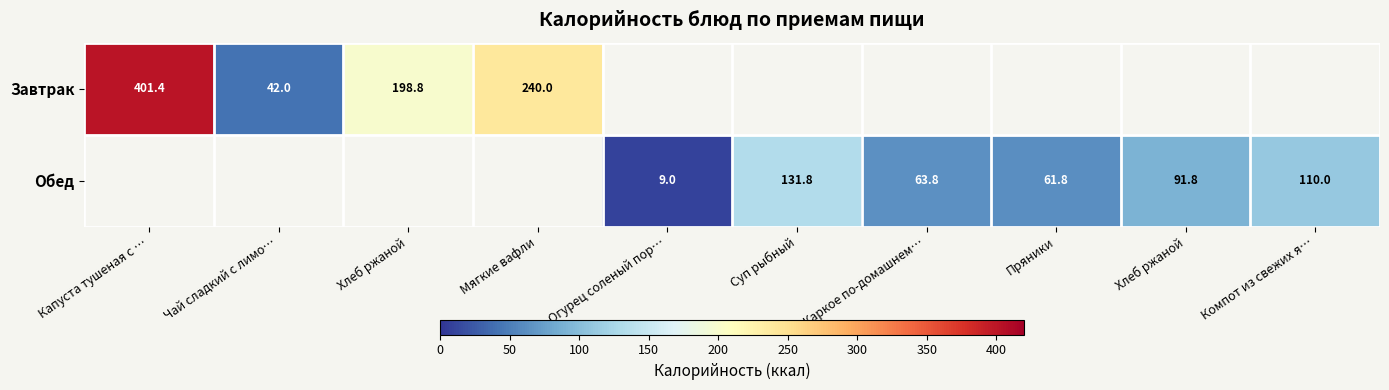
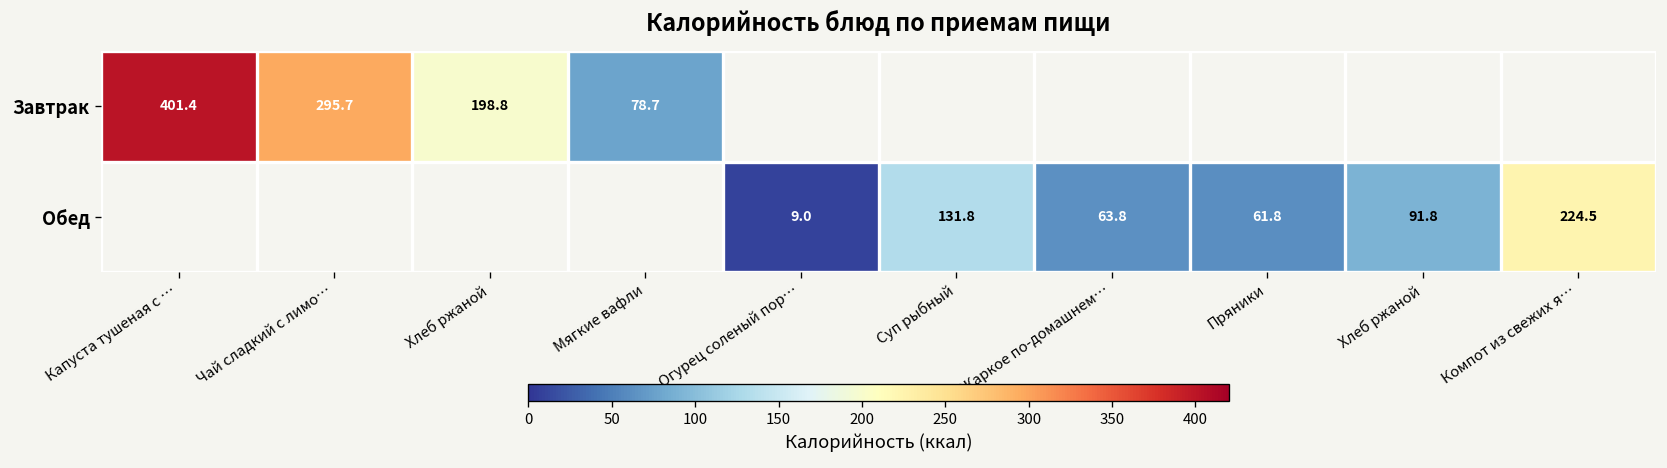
  {
    "Завтрак": {
      "Капуста тушеная с …": 401.4,
-     "Чай сладкий с лимо…": 42.0,
+     "Чай сладкий с лимо…": 295.7,
      "Хлеб ржаной": 198.8,
-     "Мягкие вафли": 240.0
+     "Мягкие вафли": 78.7
    },
    "Обед": {
      "Огурец соленый пор…": 9.0,
      "Суп рыбный": 131.8,
      "Жаркое по-домашнем…": 63.8,
      "Пряники": 61.8,
      "Хлеб ржаной": 91.8,
-     "Компот из свежих я…": 110.0
+     "Компот из свежих я…": 224.5
    }
  }
